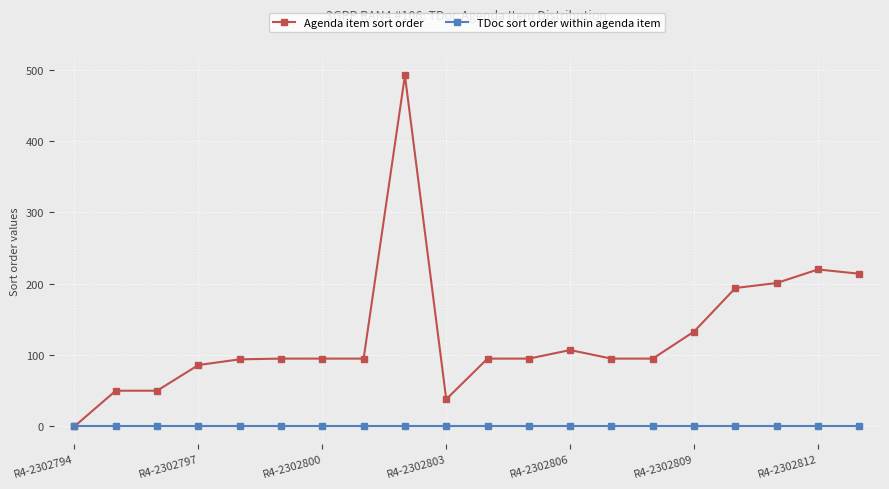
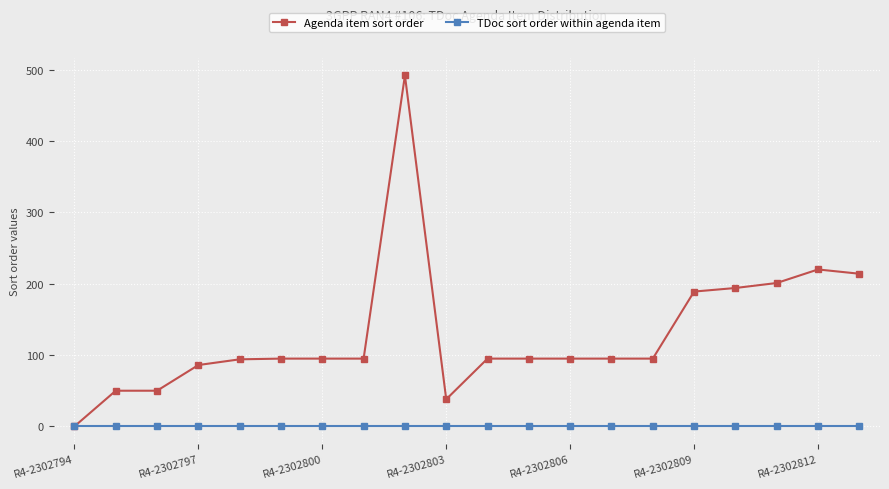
  {
    "Agenda item sort order": {
      "R4-2302797": 90,
      "R4-2302800": 100,
      "R4-2302803": 40,
-     "R4-2302806": 110,
-     "R4-2302809": 130,
+     "R4-2302806": 100,
+     "R4-2302809": 190,
      "R4-2302812": 220
    },
    "TDoc sort order within agenda item": {
      "R4-2302797": 0,
      "R4-2302800": 0,
      "R4-2302803": 0,
      "R4-2302806": 0,
      "R4-2302809": 0,
      "R4-2302812": 0
    }
  }
